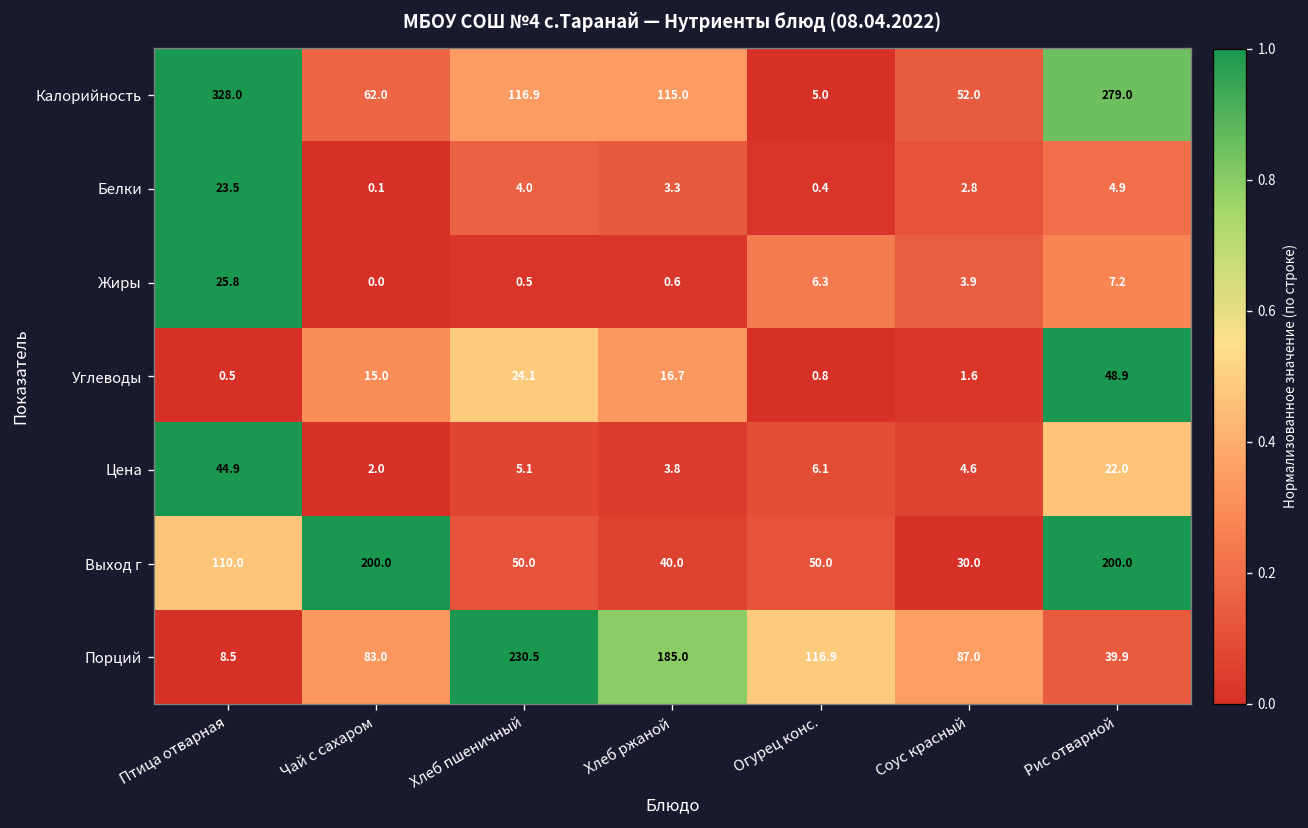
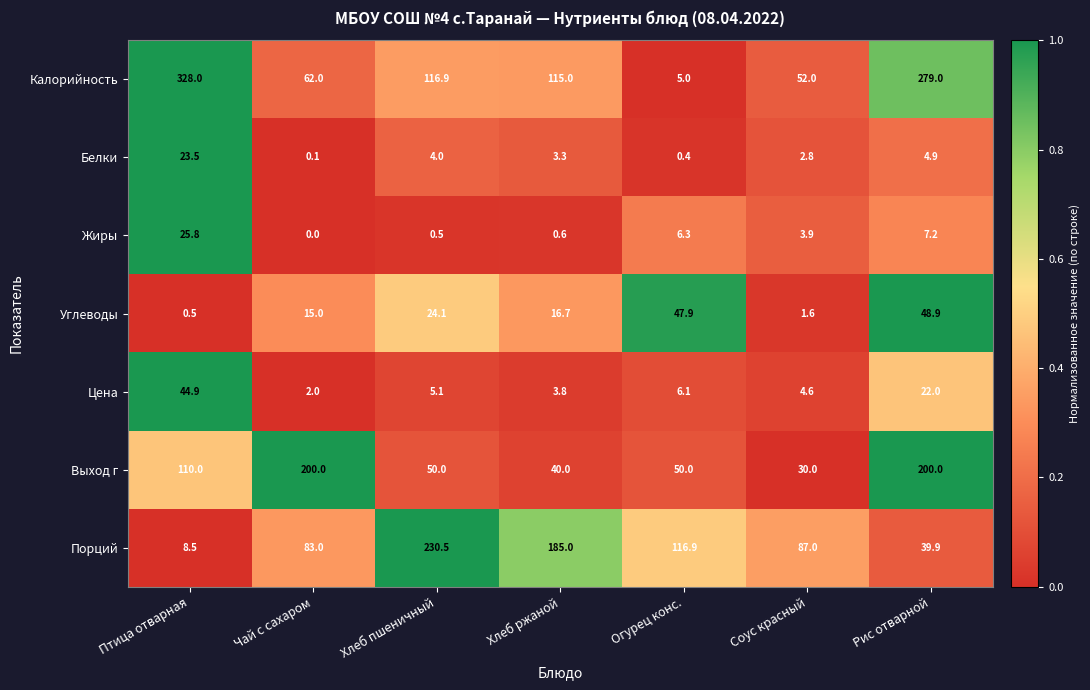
  {
    "Калорийность": {
      "Птица отварная": 328.0,
      "Чай с сахаром": 62.0,
      "Хлеб пшеничный": 116.9,
      "Хлеб ржаной": 115.0,
      "Огурец конс.": 5.0,
      "Соус красный": 52.0,
      "Рис отварной": 279.0
    },
    "Белки": {
      "Птица отварная": 23.5,
      "Чай с сахаром": 0.1,
      "Хлеб пшеничный": 4.0,
      "Хлеб ржаной": 3.3,
      "Огурец конс.": 0.4,
      "Соус красный": 2.8,
      "Рис отварной": 4.9
    },
    "Жиры": {
      "Птица отварная": 25.8,
      "Чай с сахаром": 0.0,
      "Хлеб пшеничный": 0.5,
      "Хлеб ржаной": 0.6,
      "Огурец конс.": 6.3,
      "Соус красный": 3.9,
      "Рис отварной": 7.2
    },
    "Углеводы": {
      "Птица отварная": 0.5,
      "Чай с сахаром": 15.0,
      "Хлеб пшеничный": 24.1,
      "Хлеб ржаной": 16.7,
-     "Огурец конс.": 0.8,
+     "Огурец конс.": 47.9,
      "Соус красный": 1.6,
      "Рис отварной": 48.9
    },
    "Цена": {
      "Птица отварная": 44.9,
      "Чай с сахаром": 2.0,
      "Хлеб пшеничный": 5.1,
      "Хлеб ржаной": 3.8,
      "Огурец конс.": 6.1,
      "Соус красный": 4.6,
      "Рис отварной": 22.0
    },
    "Выход г": {
      "Птица отварная": 110.0,
      "Чай с сахаром": 200.0,
      "Хлеб пшеничный": 50.0,
      "Хлеб ржаной": 40.0,
      "Огурец конс.": 50.0,
      "Соус красный": 30.0,
      "Рис отварной": 200.0
    },
    "Порций": {
      "Птица отварная": 8.5,
      "Чай с сахаром": 83.0,
      "Хлеб пшеничный": 230.5,
      "Хлеб ржаной": 185.0,
      "Огурец конс.": 116.9,
      "Соус красный": 87.0,
      "Рис отварной": 39.9
    }
  }
